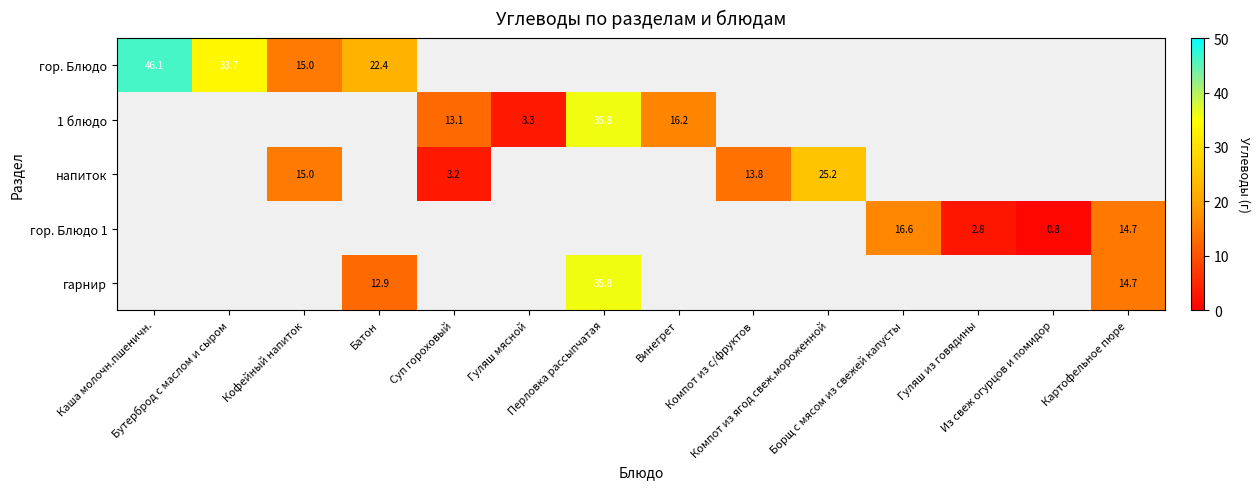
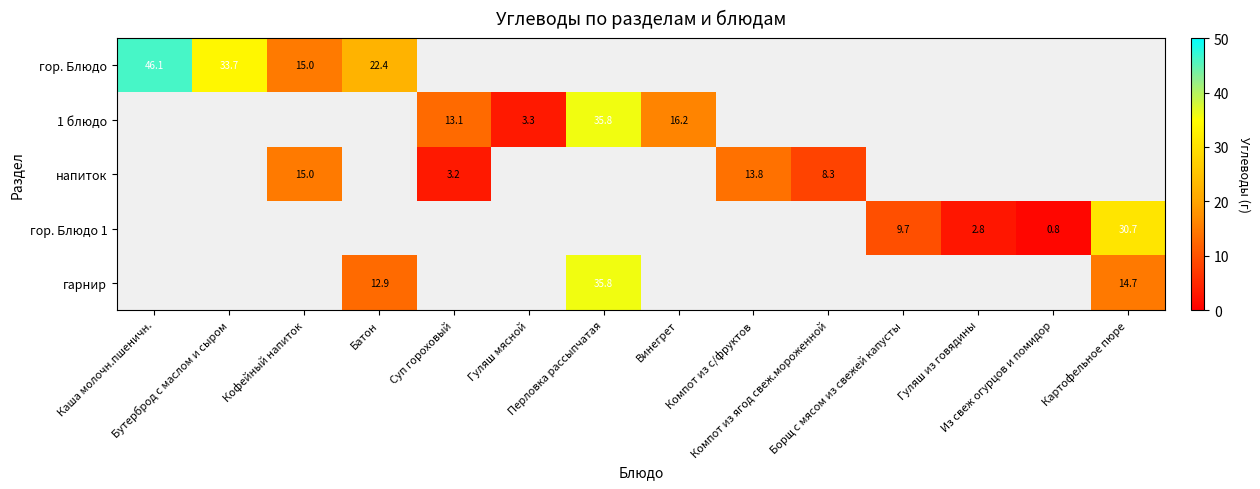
  {
    "гор. Блюдо": {
      "Каша молочн.пшеничн.": 46.1,
      "Бутерброд с маслом и сыром": 33.7,
      "Кофейный напиток": 15.0,
      "Батон": 22.4
    },
    "1 блюдо": {
      "Суп гороховый": 13.1,
      "Гуляш мясной": 3.3,
      "Перловка рассыпчатая": 35.8,
      "Винегрет": 16.2
    },
    "напиток": {
      "Кофейный напиток": 15.0,
      "Суп гороховый": 3.2,
      "Компот из с/фруктов": 13.8,
-     "Компот из ягод свеж.мороженной": 25.2
+     "Компот из ягод свеж.мороженной": 8.3
    },
    "гор. Блюдо 1": {
-     "Борщ с мясом из свежей капусты": 16.6,
+     "Борщ с мясом из свежей капусты": 9.7,
      "Гуляш из говядины": 2.8,
      "Из свеж огурцов и помидор": 0.8,
-     "Картофельное пюре": 14.7
+     "Картофельное пюре": 30.7
    },
    "гарнир": {
      "Батон": 12.9,
      "Перловка рассыпчатая": 35.8,
      "Картофельное пюре": 14.7
    }
  }
